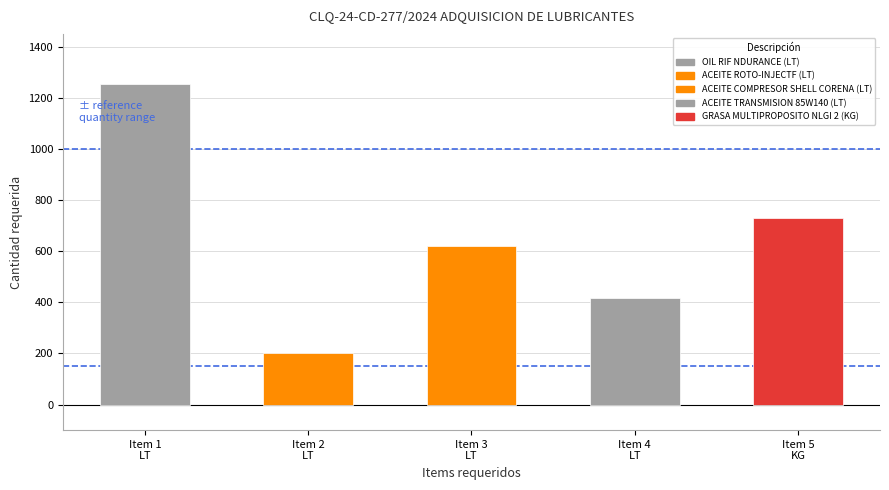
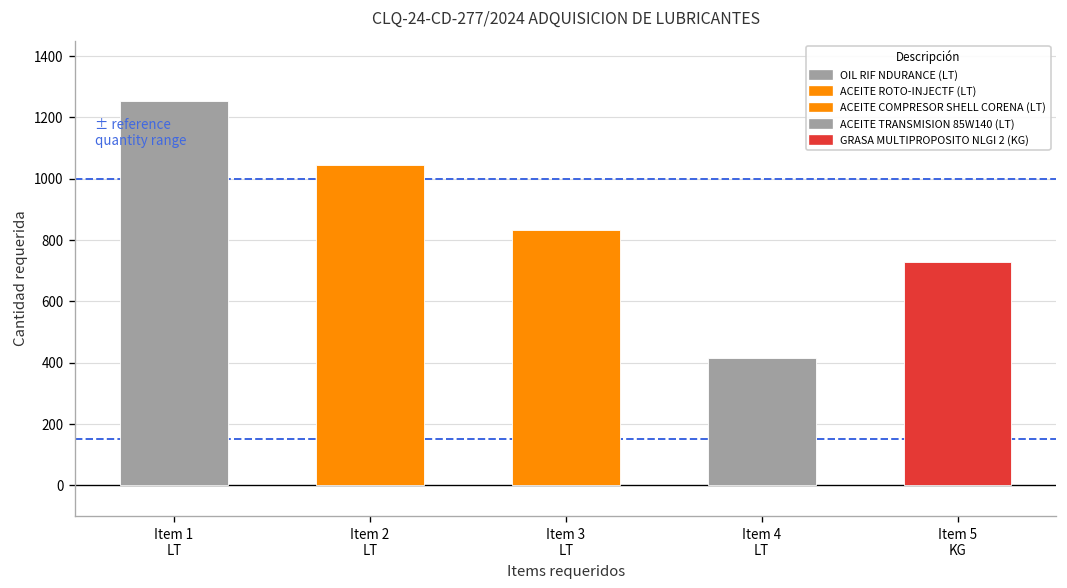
  {
    "Item 1 LT": 1250,
-   "Item 2 LT": 200,
-   "Item 3 LT": 620,
+   "Item 2 LT": 1050,
+   "Item 3 LT": 830,
    "Item 4 LT": 420,
    "Item 5 KG": 730
  }
